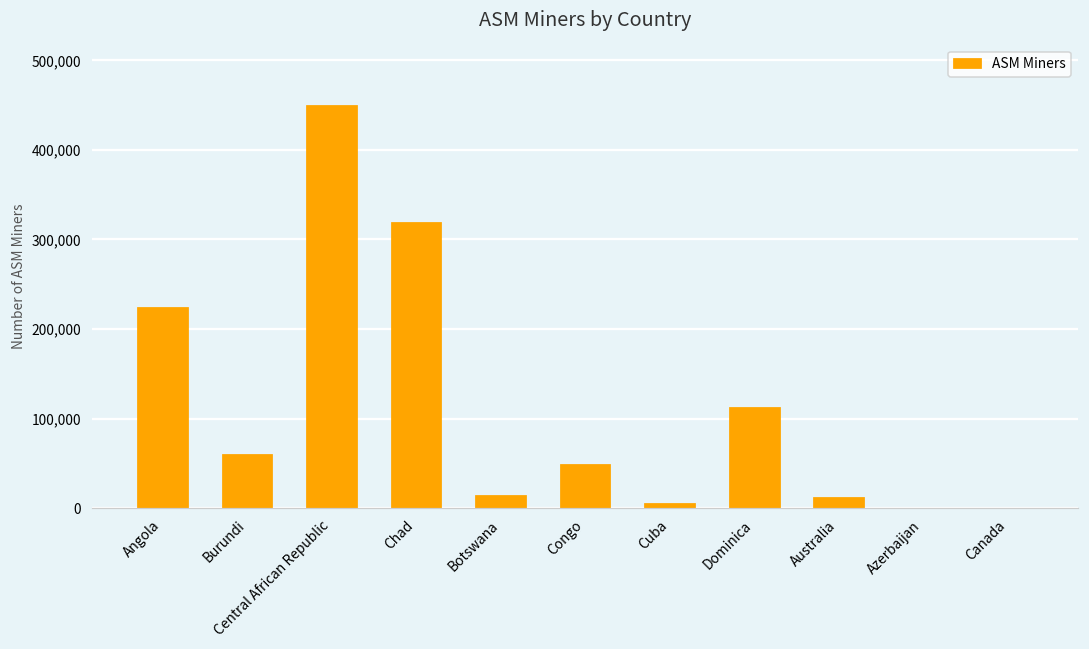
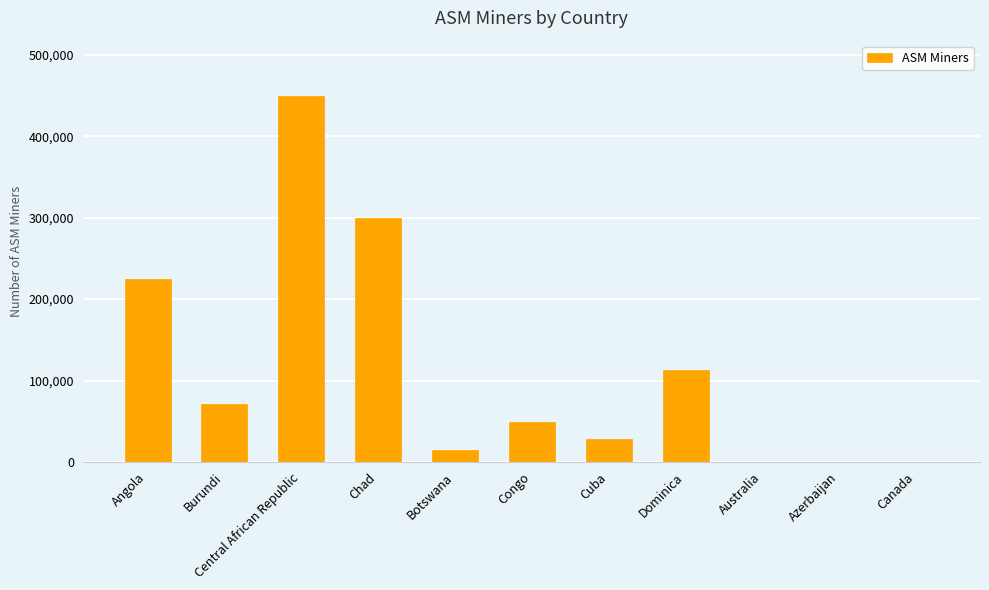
  {
    "Angola": "220,000",
-   "Burundi": "60,000",
+   "Burundi": "70,000",
    "Central African Republic": "450,000",
-   "Chad": "320,000",
+   "Chad": "300,000",
    "Botswana": "20,000",
    "Congo": "50,000",
-   "Cuba": "10,000",
+   "Cuba": "30,000",
    "Dominica": "110,000",
-   "Australia": "10,000"
+   "Australia": "0"
  }
